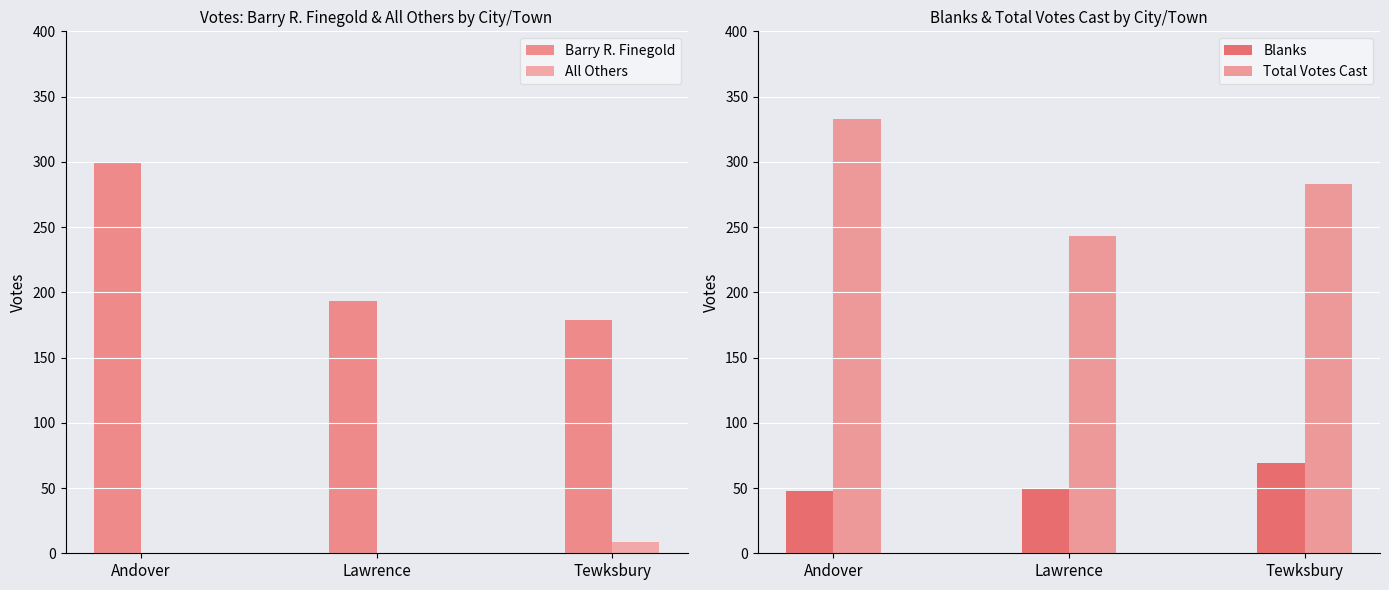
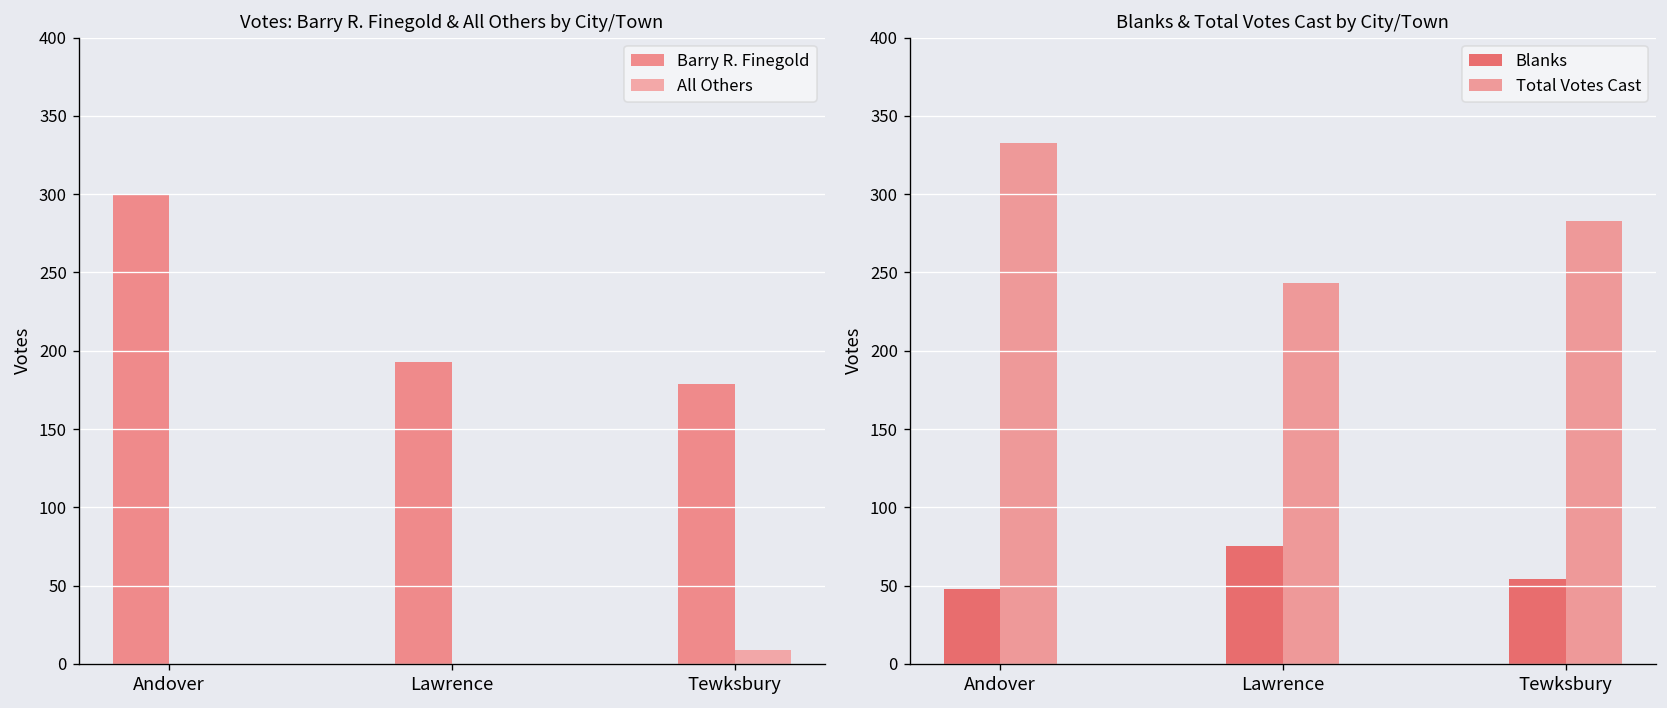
  {
    "Blanks & Total Votes Cast by City/Town": {
      "Blanks": {
        "Andover": 48,
-       "Lawrence": 50,
-       "Tewksbury": 69
+       "Lawrence": 75,
+       "Tewksbury": 54
      },
      "Total Votes Cast": {
        "Andover": 333,
        "Lawrence": 243,
        "Tewksbury": 283
      }
    }
  }
